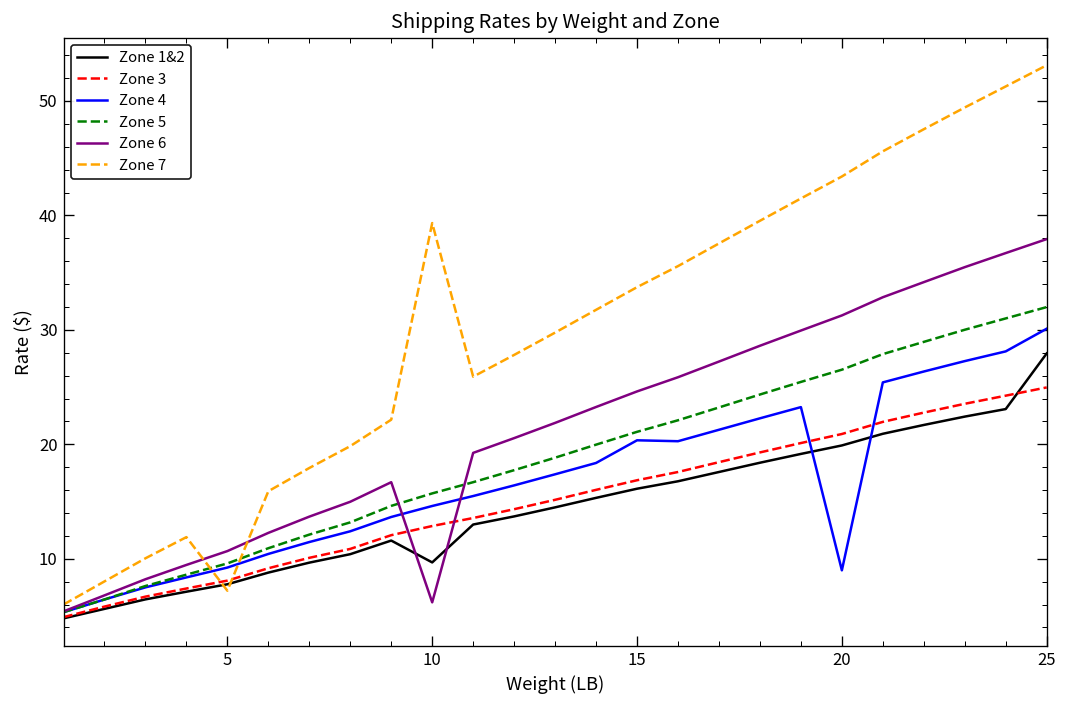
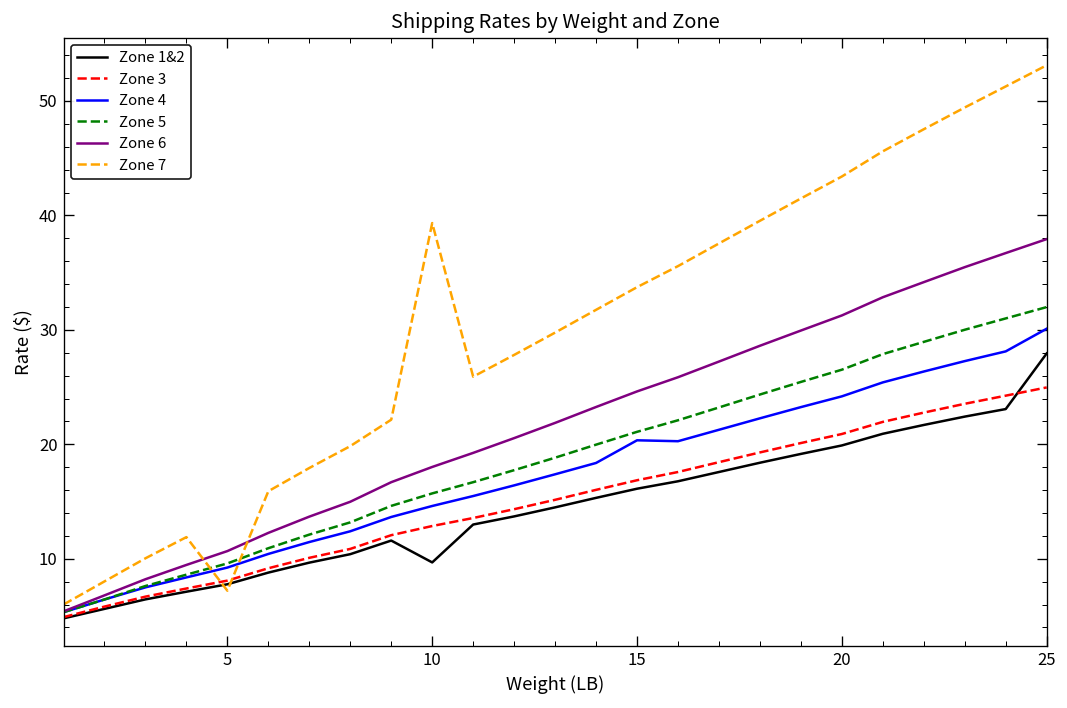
  {
    "Zone 1&2": {
      "5": 8,
      "10": 10,
      "15": 16,
      "20": 20,
      "25": 28
    },
    "Zone 3": {
      "5": 8,
      "10": 13,
      "15": 17,
      "20": 21,
      "25": 25
    },
    "Zone 4": {
      "5": 9,
      "10": 15,
      "15": 20,
-     "20": 9,
+     "20": 24,
      "25": 30
    },
    "Zone 5": {
      "5": 10,
      "10": 16,
      "15": 21,
      "20": 27,
      "25": 32
    },
    "Zone 6": {
      "5": 11,
-     "10": 6,
+     "10": 18,
      "15": 25,
      "20": 31,
      "25": 38
    },
    "Zone 7": {
      "5": 7,
      "10": 39,
      "15": 34,
      "20": 43,
      "25": 53
    }
  }
